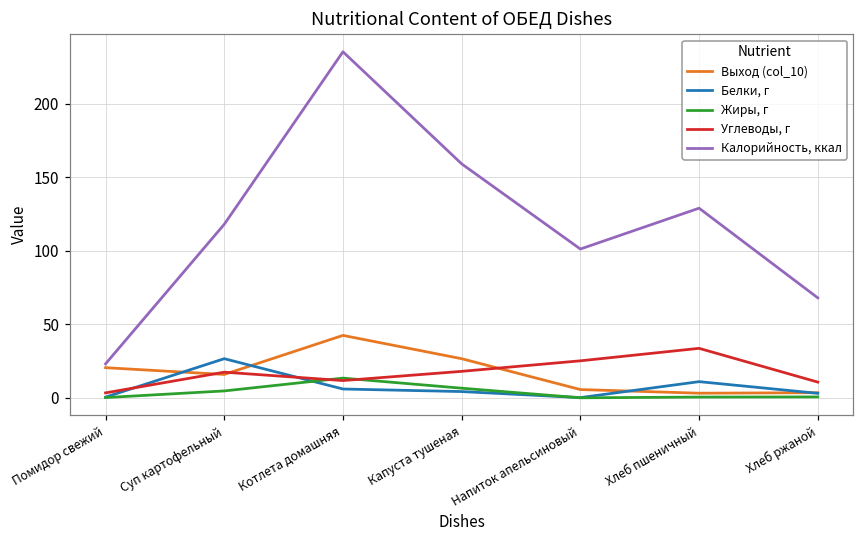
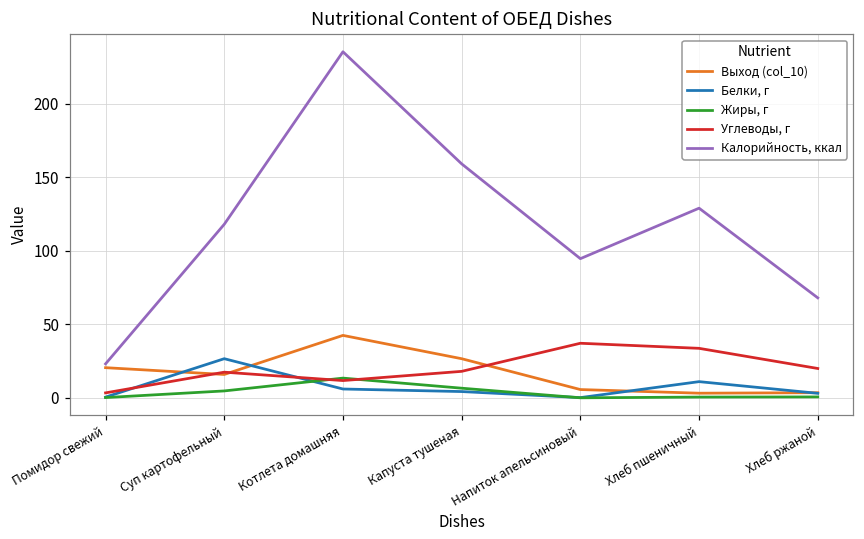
  {
    "Выход (col_10)": {
      "Помидор свежий": 21,
      "Котлета домашняя": 42,
      "Капуста тушеная": 27,
      "Напиток апельсиновый": 6,
      "Хлеб пшеничный": 3
    },
    "Белки, г": {
      "Суп картофельный": 27,
      "Котлета домашняя": 6,
      "Капуста тушеная": 4,
      "Хлеб пшеничный": 11
    },
    "Жиры, г": {
      "Суп картофельный": 5,
      "Капуста тушеная": 7,
      "Хлеб пшеничный": 1,
      "Хлеб ржаной": 1
    },
    "Углеводы, г": {
      "Помидор свежий": 3,
      "Капуста тушеная": 18,
-     "Напиток апельсиновый": 25,
+     "Напиток апельсиновый": 37,
      "Хлеб пшеничный": 34,
-     "Хлеб ржаной": 11
+     "Хлеб ржаной": 20
    },
    "Калорийность, ккал": {
      "Помидор свежий": 23,
      "Суп картофельный": 118,
      "Котлета домашняя": 235,
      "Капуста тушеная": 159,
-     "Напиток апельсиновый": 101,
+     "Напиток апельсиновый": 95,
      "Хлеб пшеничный": 129,
      "Хлеб ржаной": 68
    }
  }
